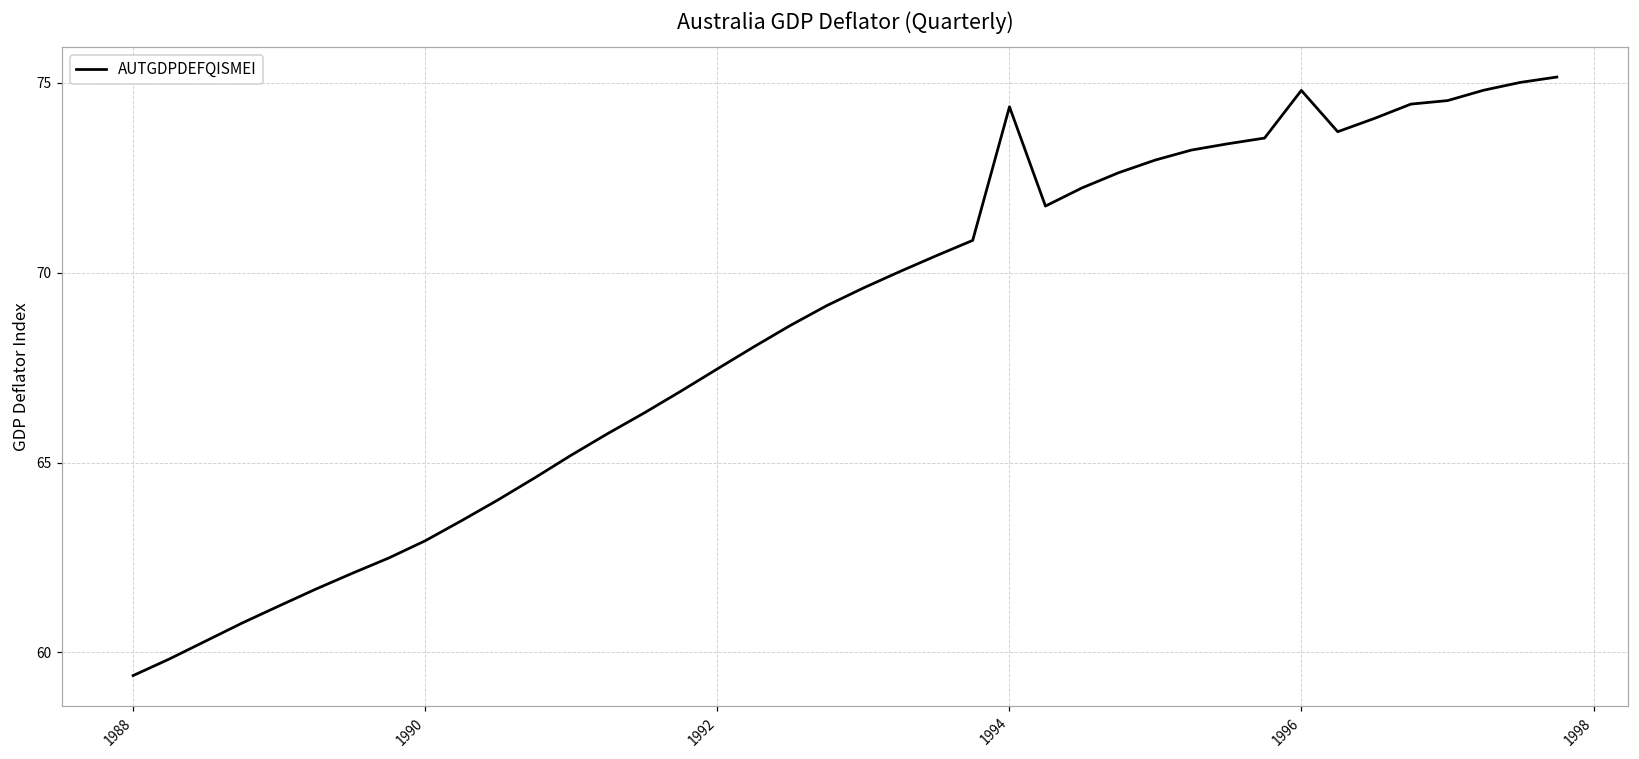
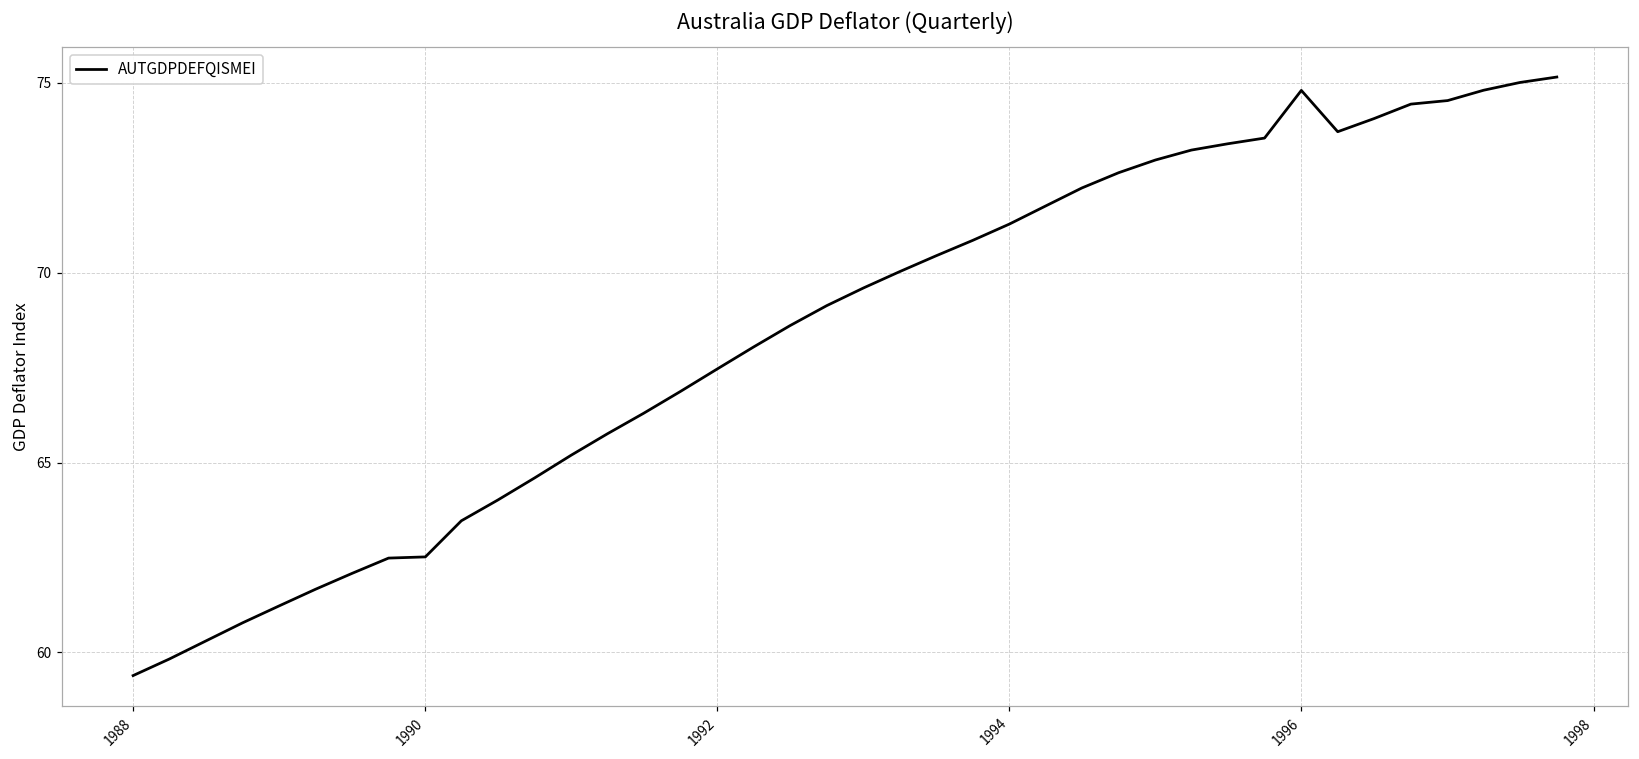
  {
    "1988": 59.4,
-   "1990": 62.9,
+   "1990": 62.5,
    "1992": 67.5,
-   "1994": 74.4,
+   "1994": 71.3,
    "1996": 74.8
  }
